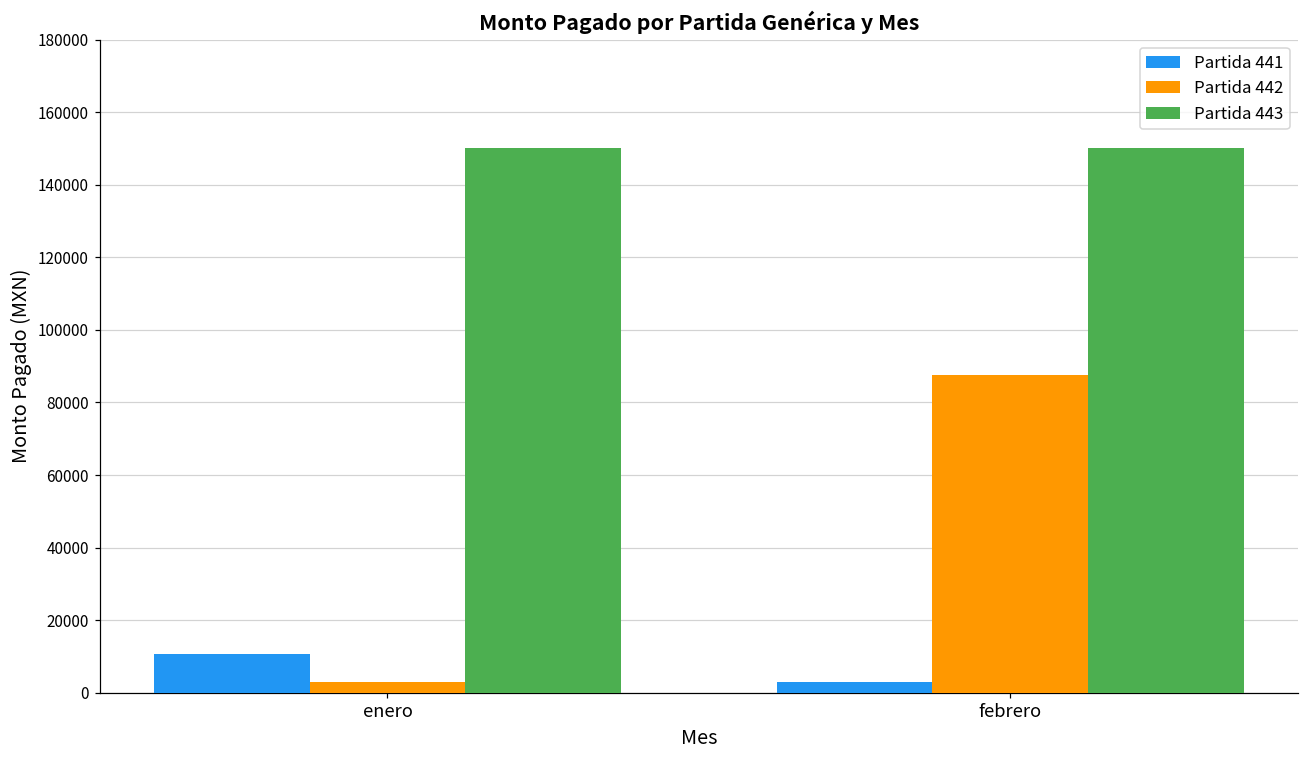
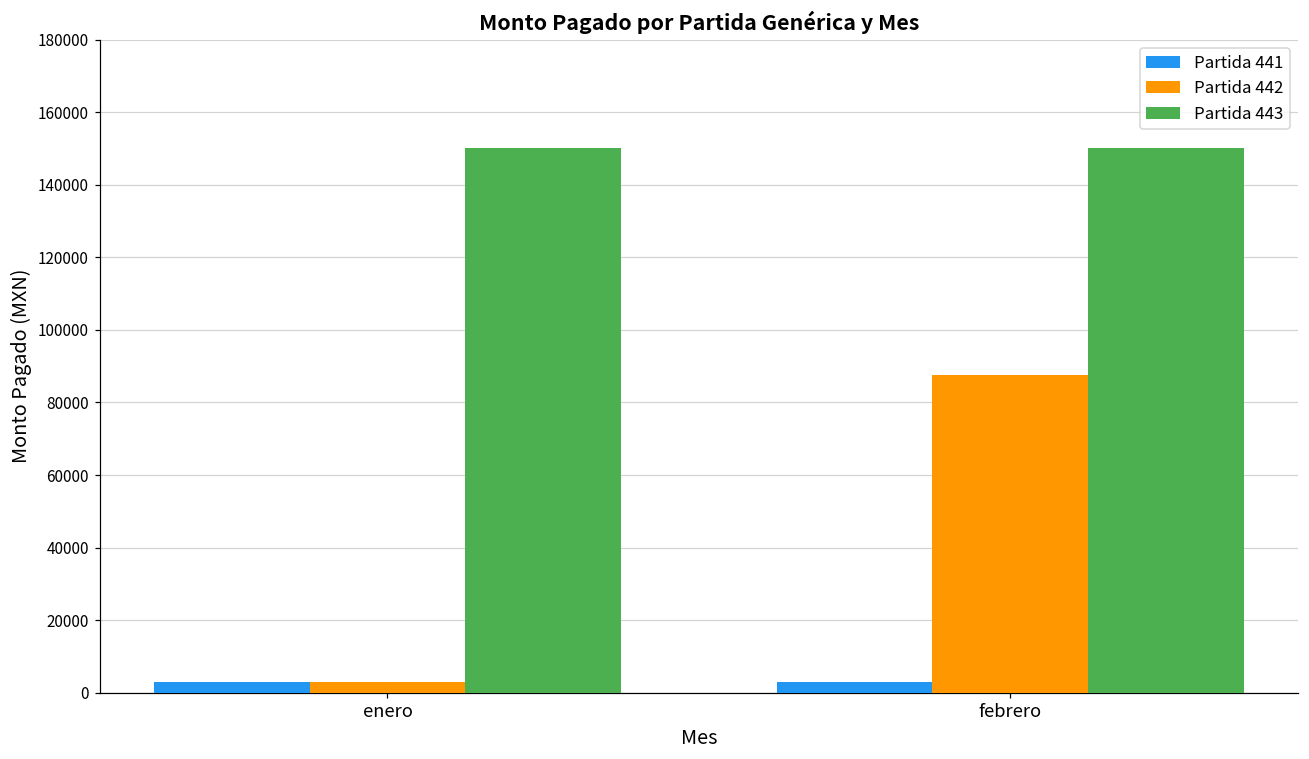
  {
    "Partida 441": {
-     "enero": 11000,
+     "enero": 3000,
      "febrero": 3000
    },
    "Partida 442": {
      "enero": 3000,
      "febrero": 87000
    },
    "Partida 443": {
      "enero": 150000,
      "febrero": 150000
    }
  }
